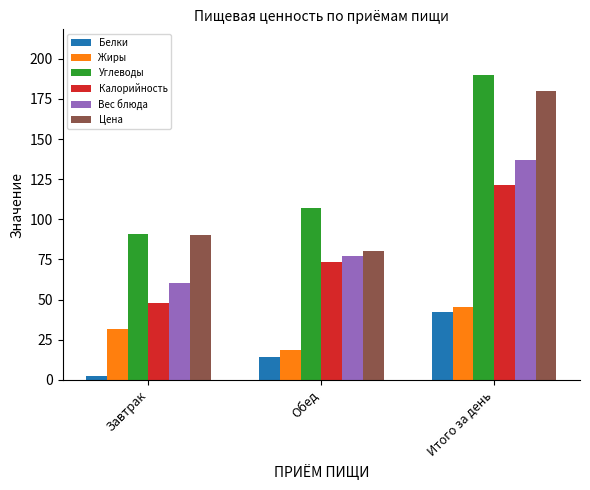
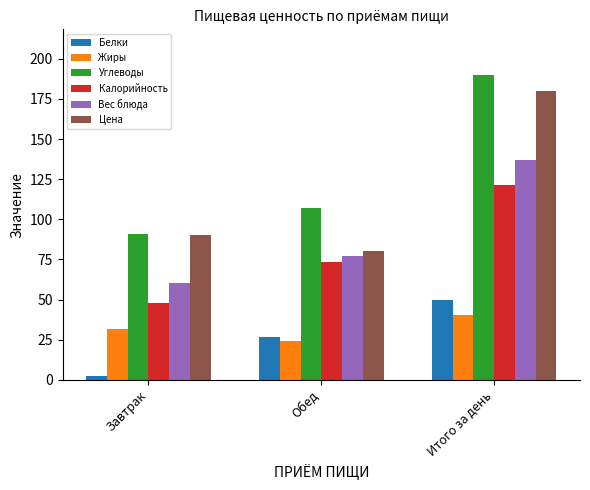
  {
    "Белки": {
      "Завтрак": 3,
-     "Обед": 14,
-     "Итого за день": 42
+     "Обед": 27,
+     "Итого за день": 50
    },
    "Жиры": {
      "Завтрак": 32,
-     "Обед": 19,
-     "Итого за день": 45
+     "Обед": 24,
+     "Итого за день": 40
    },
    "Углеводы": {
      "Завтрак": 91,
      "Обед": 107,
      "Итого за день": 190
    },
    "Калорийность": {
      "Завтрак": 48,
      "Обед": 74,
      "Итого за день": 121
    },
    "Вес блюда": {
      "Завтрак": 60,
      "Обед": 77,
      "Итого за день": 137
    },
    "Цена": {
      "Завтрак": 90,
      "Обед": 81,
      "Итого за день": 180
    }
  }
